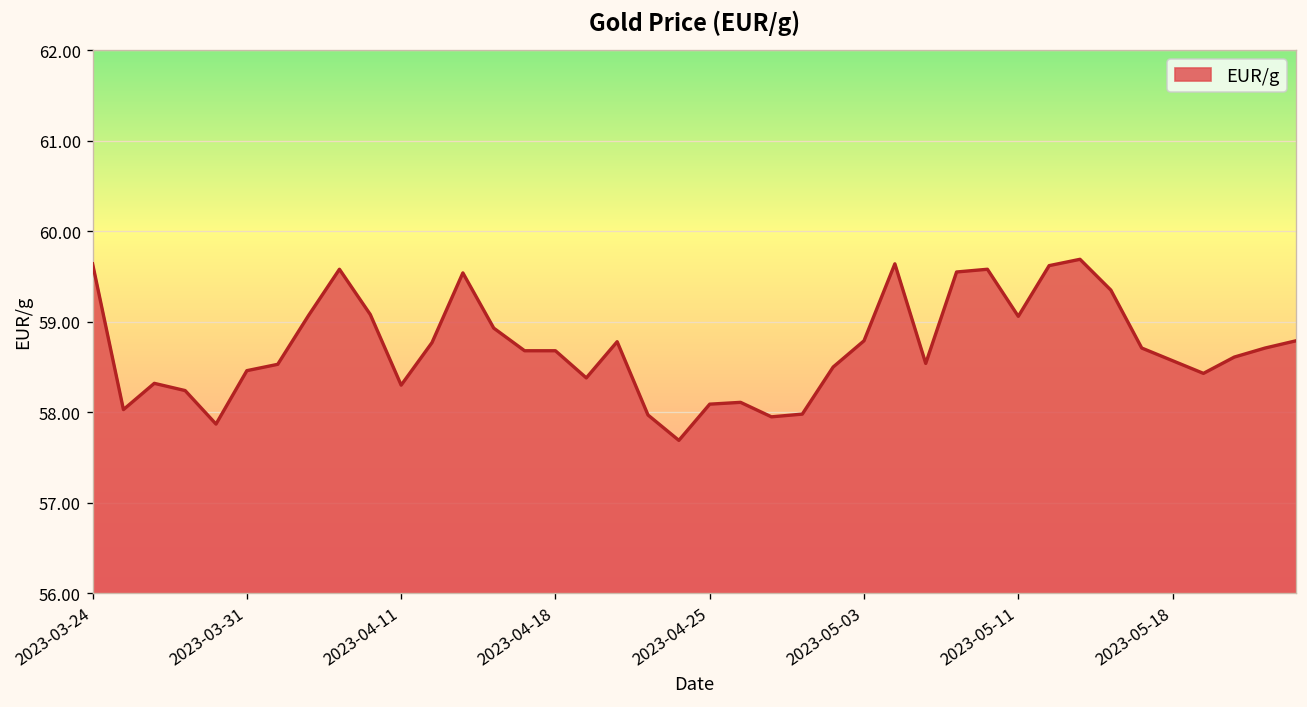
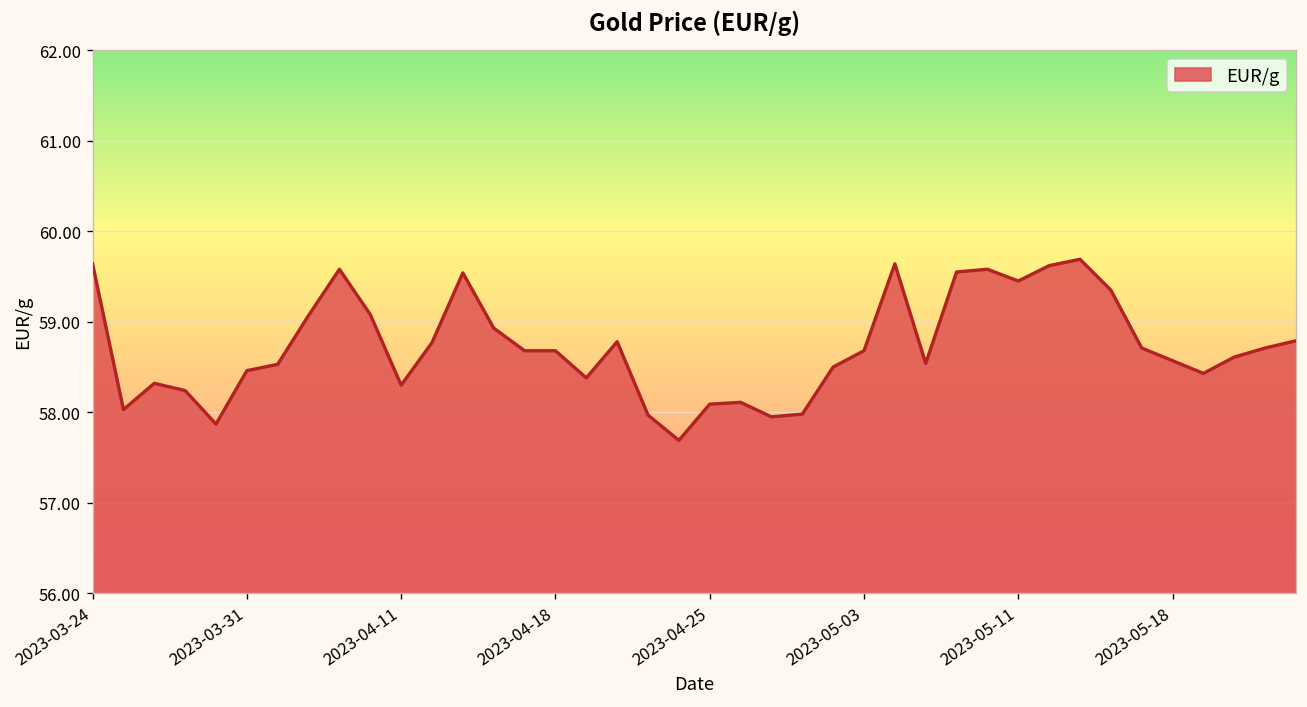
  {
    "2023-03-24": 59.6,
    "2023-03-31": 58.5,
    "2023-04-11": 58.3,
    "2023-04-18": 58.7,
    "2023-04-25": 58.1,
-   "2023-05-03": 58.8,
-   "2023-05-11": 59.1,
+   "2023-05-03": 58.7,
+   "2023-05-11": 59.5,
    "2023-05-18": 58.6
  }
